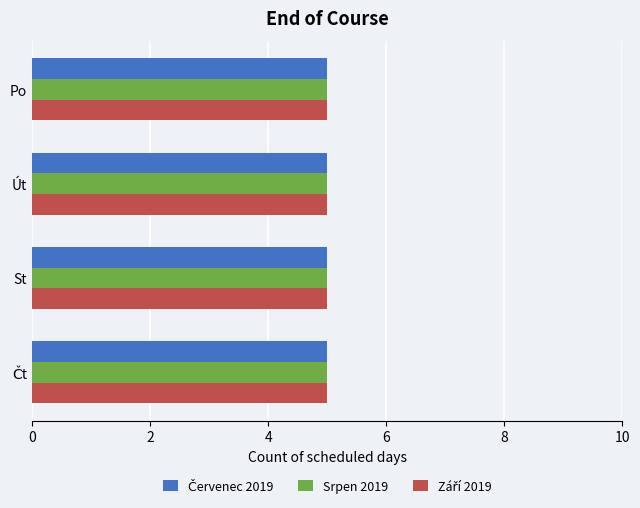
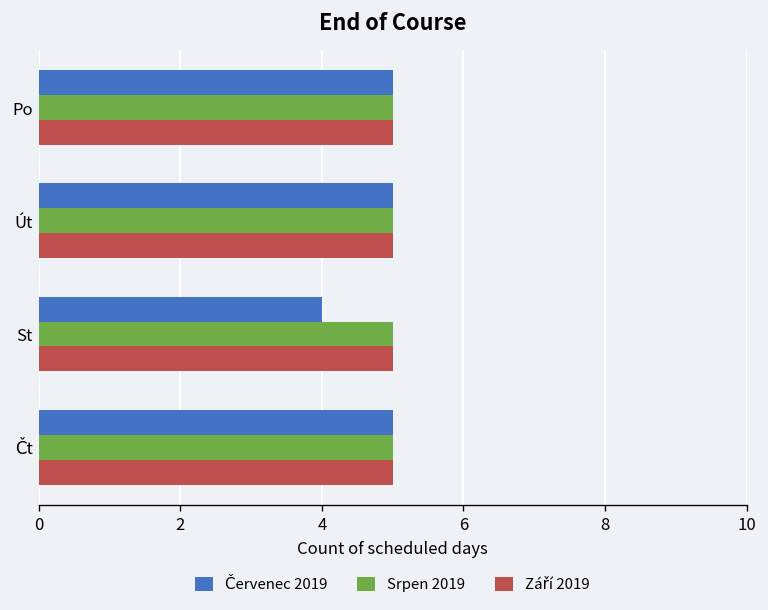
  {
    "Červenec 2019": {
      "Po": 5,
      "Út": 5,
-     "St": 5,
+     "St": 4,
      "Čt": 5
    },
    "Srpen 2019": {
      "Po": 5,
      "Út": 5,
      "St": 5,
      "Čt": 5
    },
    "Září 2019": {
      "Po": 5,
      "Út": 5,
      "St": 5,
      "Čt": 5
    }
  }
